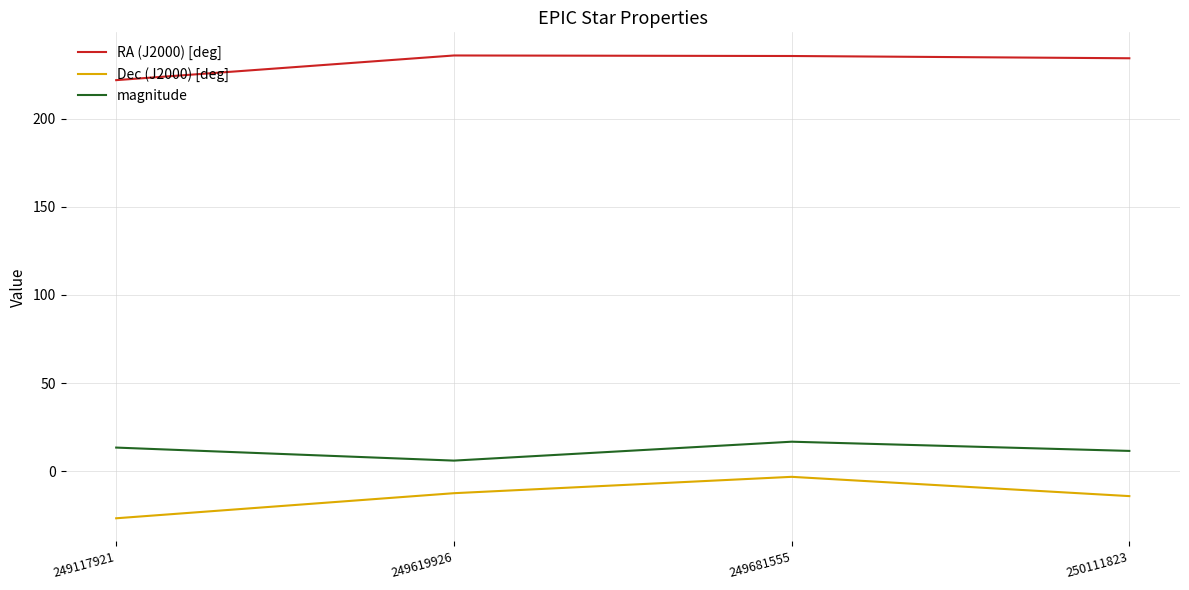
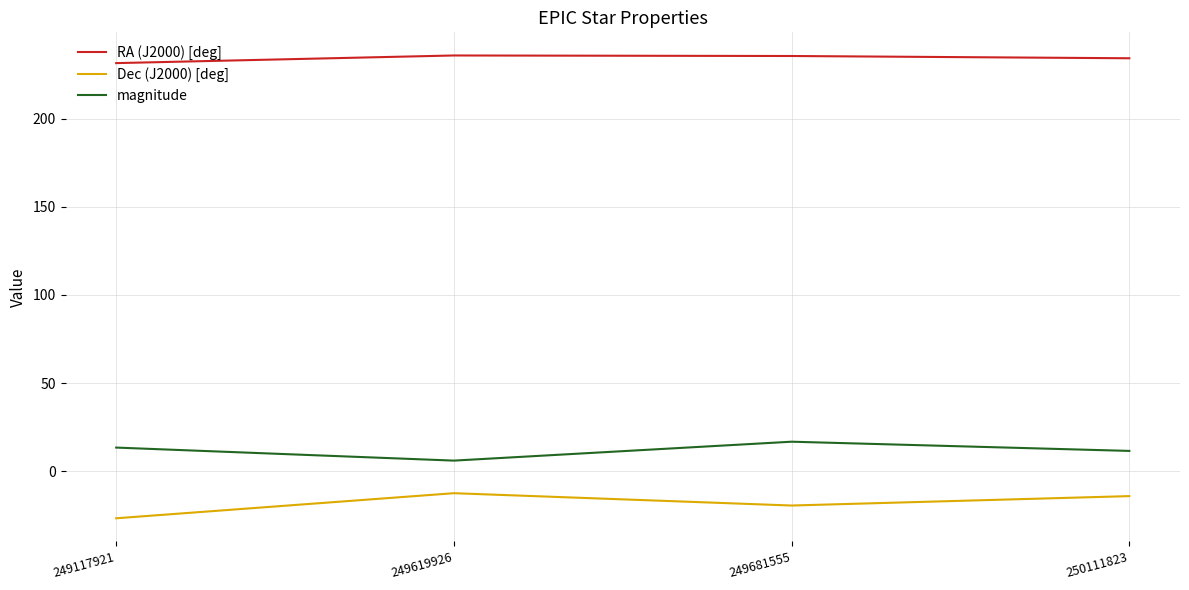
  {
    "RA (J2000) [deg]": {
-     "249117921": 222,
+     "249117921": 231,
      "249619926": 236,
      "249681555": 236,
      "250111823": 234
    },
    "Dec (J2000) [deg]": {
      "249117921": -27,
      "249619926": -12,
-     "249681555": -3,
+     "249681555": -19,
      "250111823": -14
    },
    "magnitude": {
      "249117921": 13,
      "249619926": 6,
      "249681555": 17,
      "250111823": 12
    }
  }
